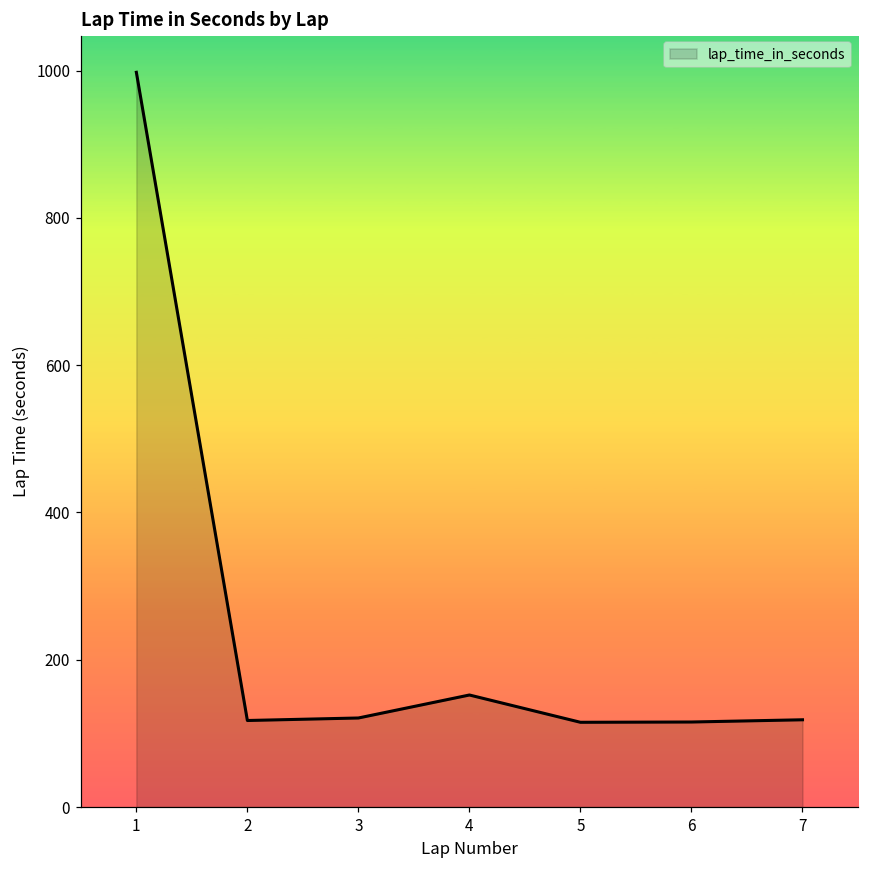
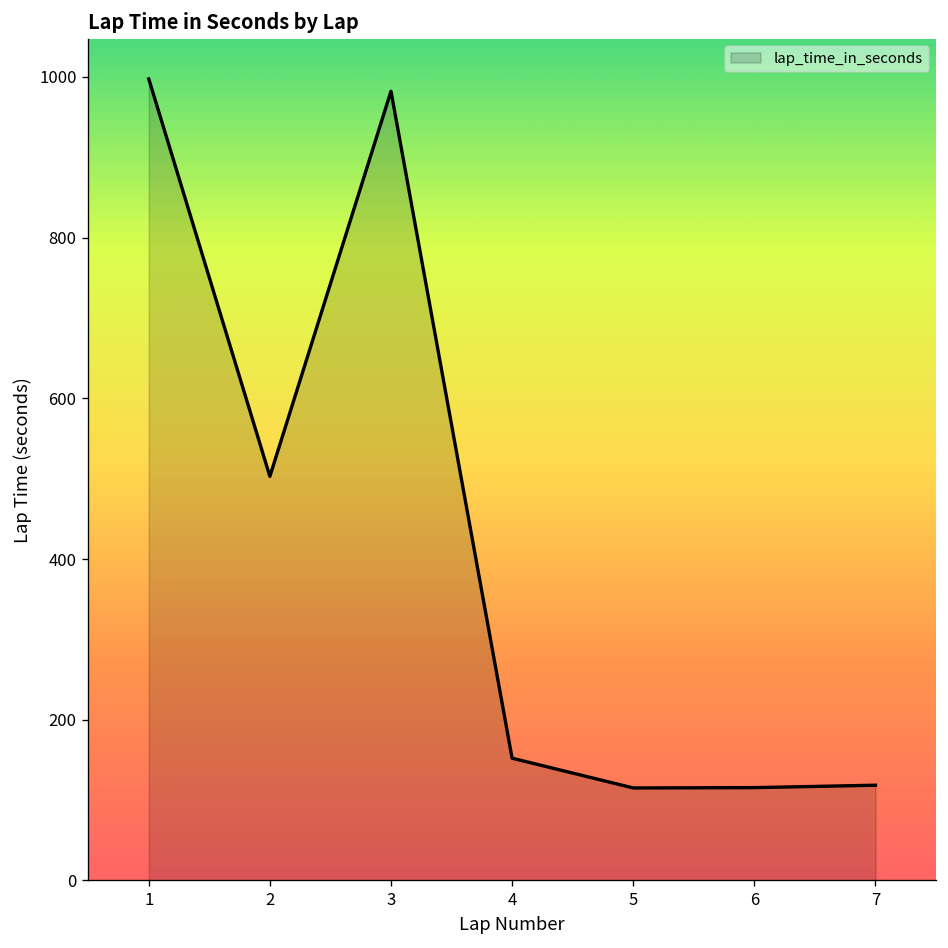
  {
    "1": 1000,
-   "2": 120,
-   "3": 120,
+   "2": 500,
+   "3": 980,
    "4": 150,
    "5": 120,
    "6": 120,
    "7": 120
  }
